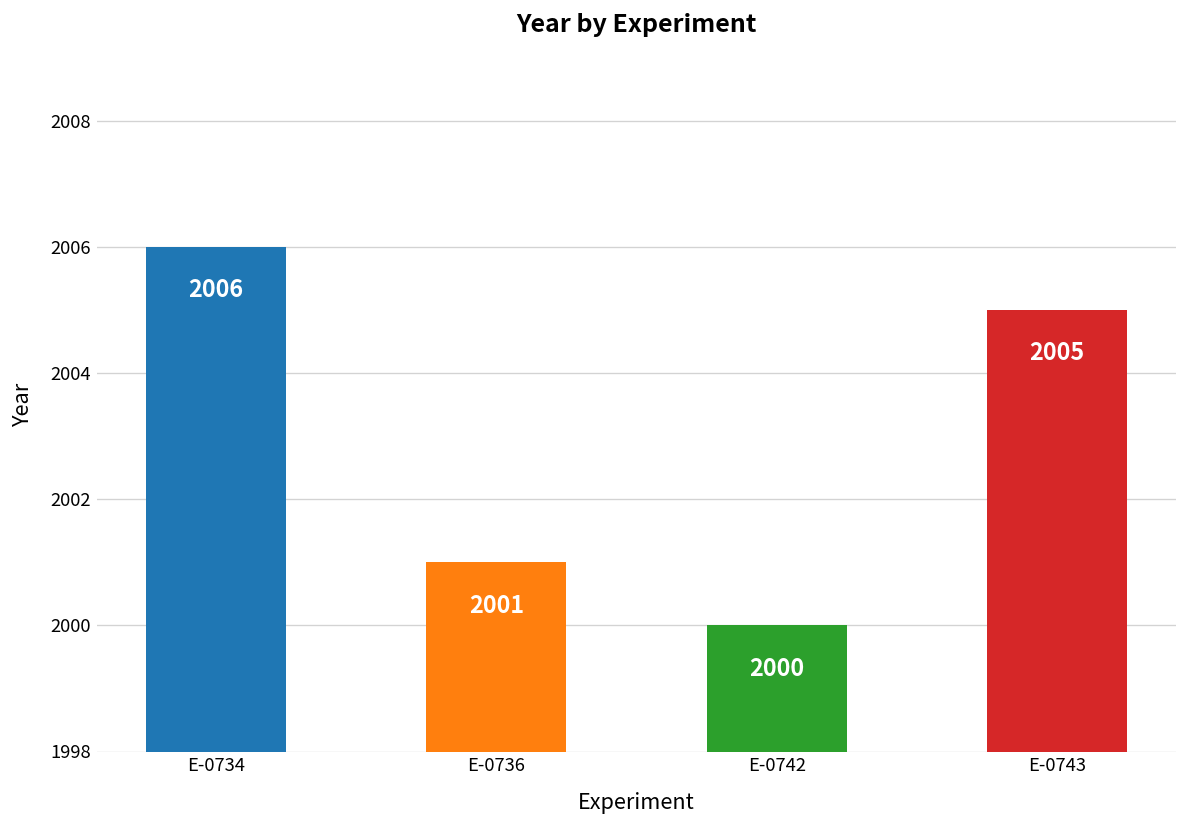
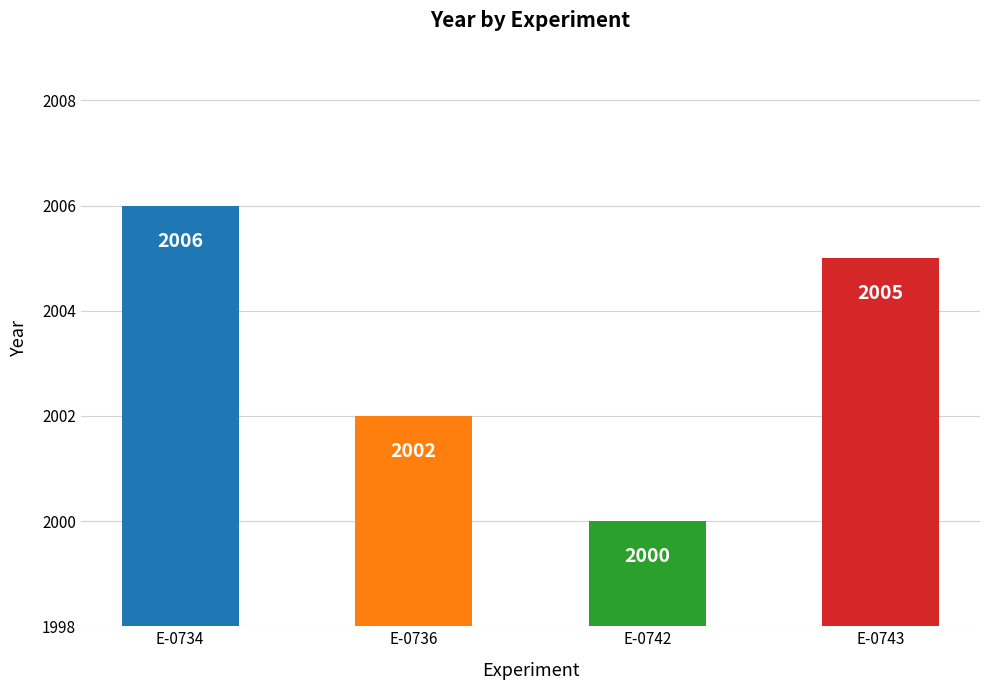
  {
    "E-0734": 2006,
-   "E-0736": 2001,
+   "E-0736": 2002,
    "E-0742": 2000,
    "E-0743": 2005
  }
